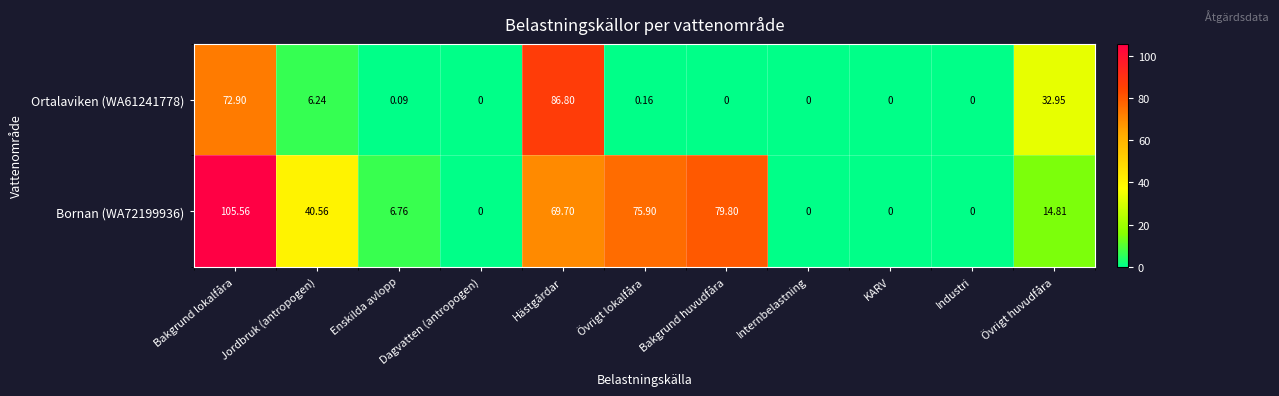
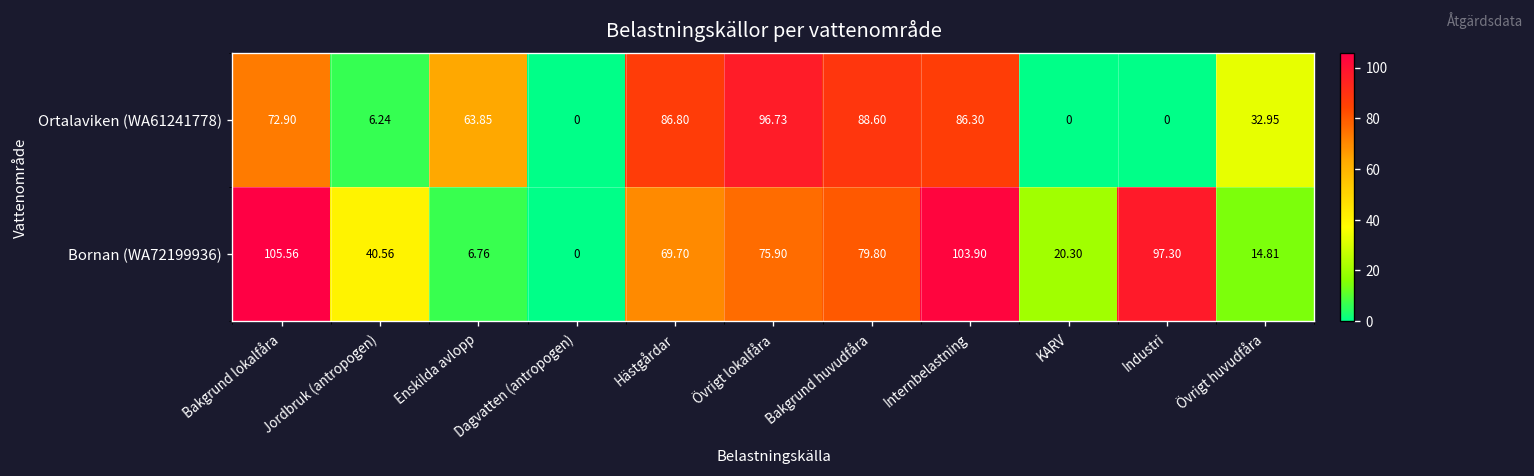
  {
    "Ortalaviken (WA61241778)": {
      "Bakgrund lokalfåra": 72.90,
      "Jordbruk (antropogen)": 6.24,
-     "Enskilda avlopp": 0.09,
+     "Enskilda avlopp": 63.85,
      "Dagvatten (antropogen)": 0,
      "Hästgårdar": 86.80,
-     "Övrigt lokalfåra": 0.16,
-     "Bakgrund huvudfåra": 0,
-     "Internbelastning": 0,
+     "Övrigt lokalfåra": 96.73,
+     "Bakgrund huvudfåra": 88.60,
+     "Internbelastning": 86.30,
      "KARV": 0,
      "Industri": 0,
      "Övrigt huvudfåra": 32.95
    },
    "Bornan (WA72199936)": {
      "Bakgrund lokalfåra": 105.56,
      "Jordbruk (antropogen)": 40.56,
      "Enskilda avlopp": 6.76,
      "Dagvatten (antropogen)": 0,
      "Hästgårdar": 69.70,
      "Övrigt lokalfåra": 75.90,
      "Bakgrund huvudfåra": 79.80,
-     "Internbelastning": 0,
-     "KARV": 0,
-     "Industri": 0,
+     "Internbelastning": 103.90,
+     "KARV": 20.30,
+     "Industri": 97.30,
      "Övrigt huvudfåra": 14.81
    }
  }
